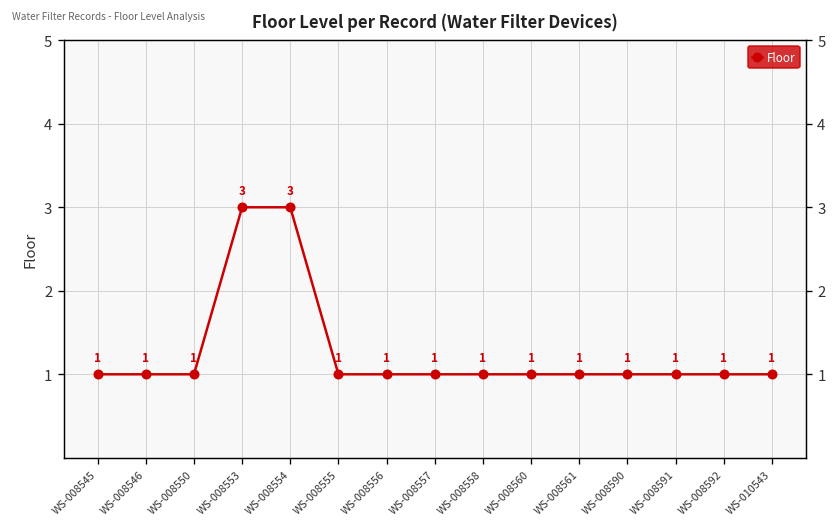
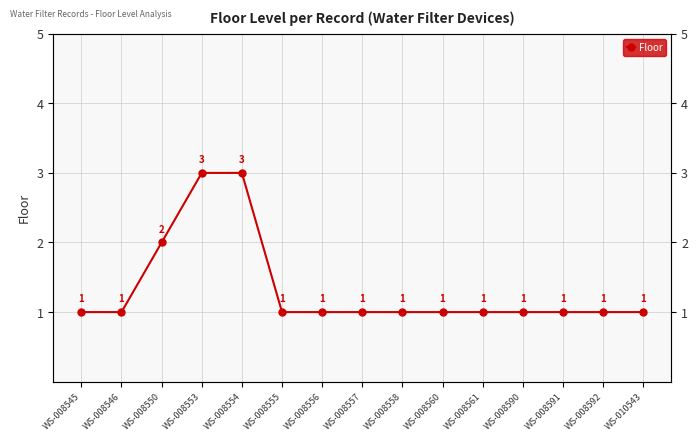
  {
    "WS-008545": 1,
    "WS-008546": 1,
-   "WS-008550": 1,
+   "WS-008550": 2,
    "WS-008553": 3,
    "WS-008554": 3,
    "WS-008555": 1,
    "WS-008556": 1,
    "WS-008557": 1,
    "WS-008558": 1,
    "WS-008560": 1,
    "WS-008561": 1,
    "WS-008590": 1,
    "WS-008591": 1,
    "WS-008592": 1,
    "WS-010543": 1
  }
